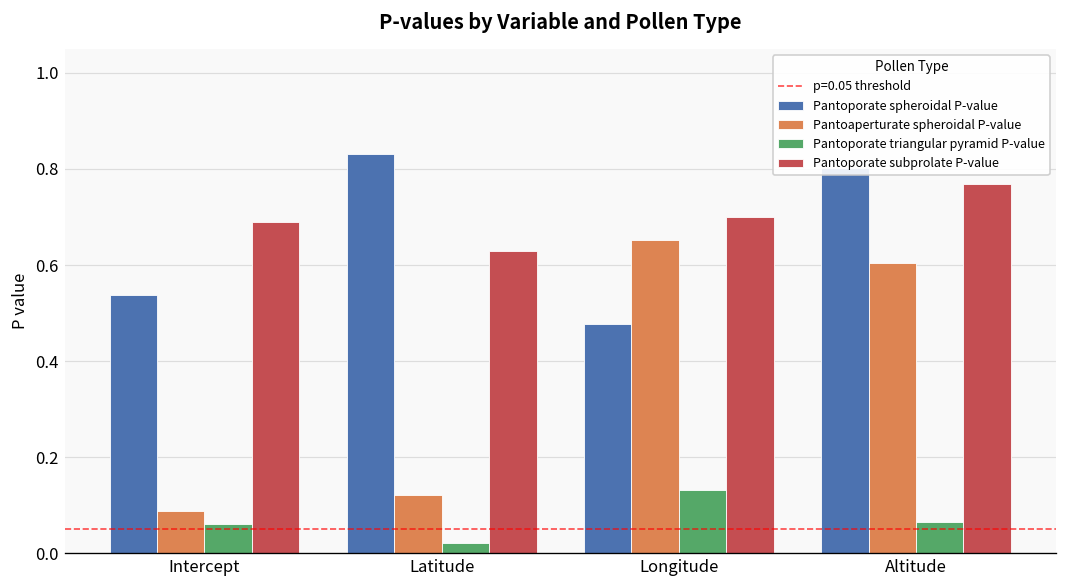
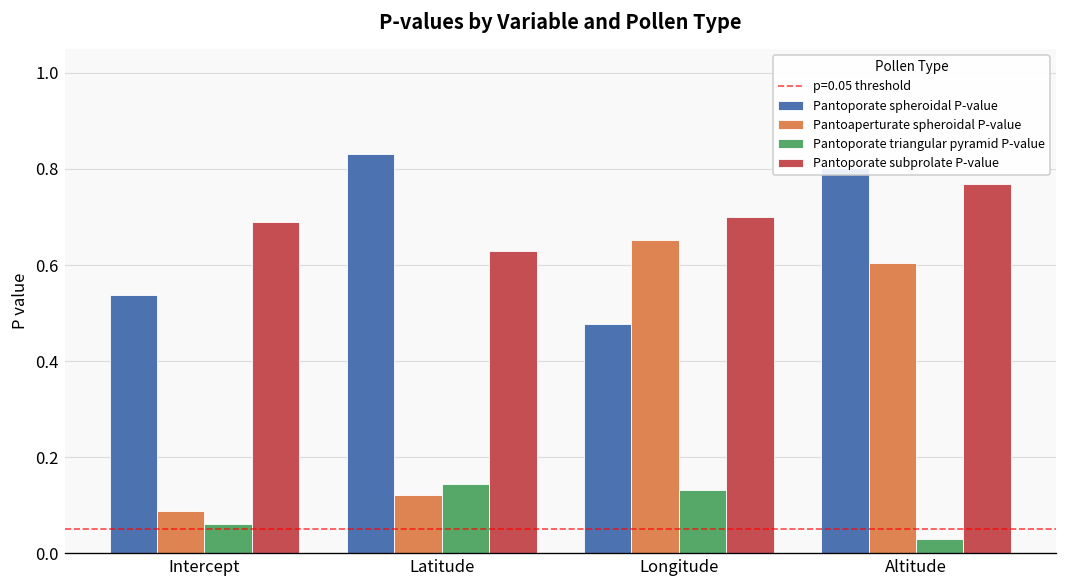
  {
    "Pantoporate spheroidal P-value": {
      "Intercept": 0.54,
      "Latitude": 0.83,
      "Longitude": 0.48
    },
    "Pantoporate triangular pyramid P-value": {
      "Intercept": 0.06,
-     "Latitude": 0.02,
+     "Latitude": 0.15,
      "Longitude": 0.13,
-     "Altitude": 0.07
+     "Altitude": 0.03
    }
  }
